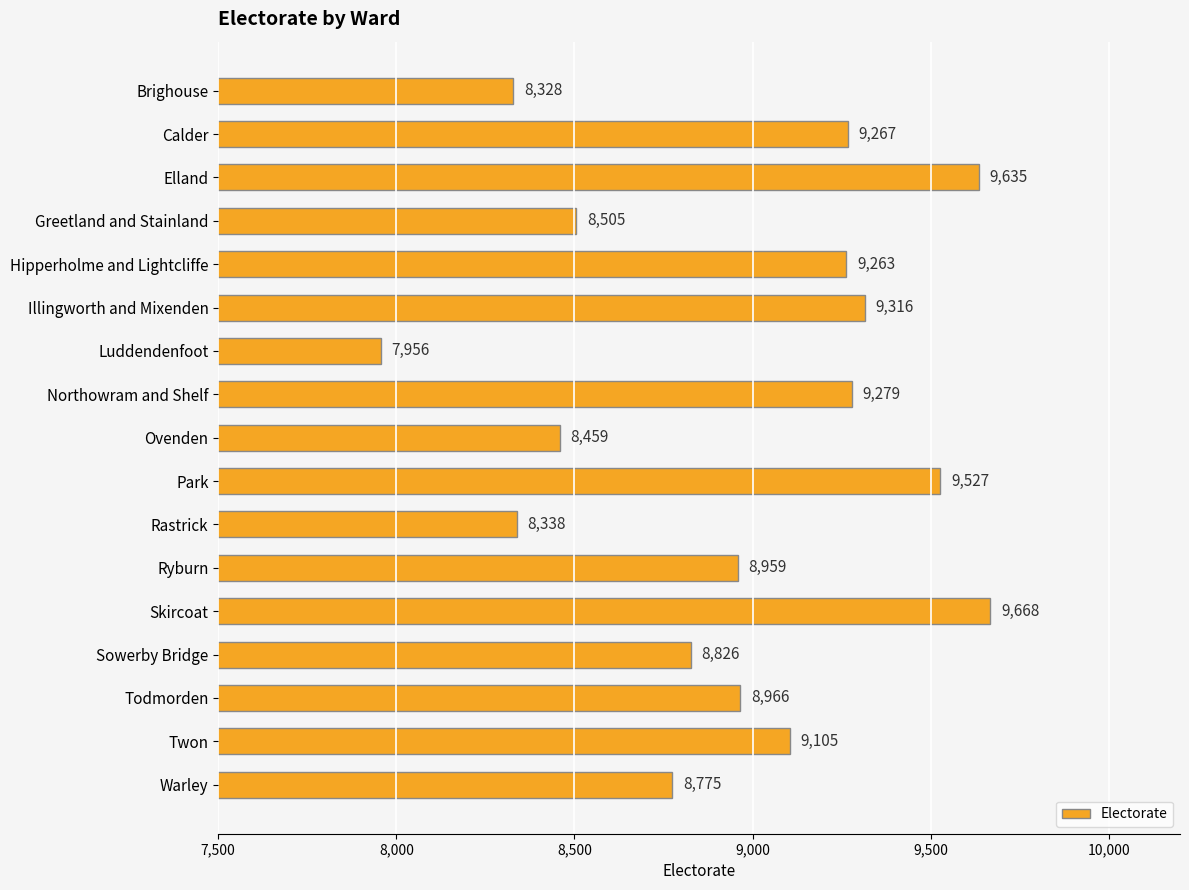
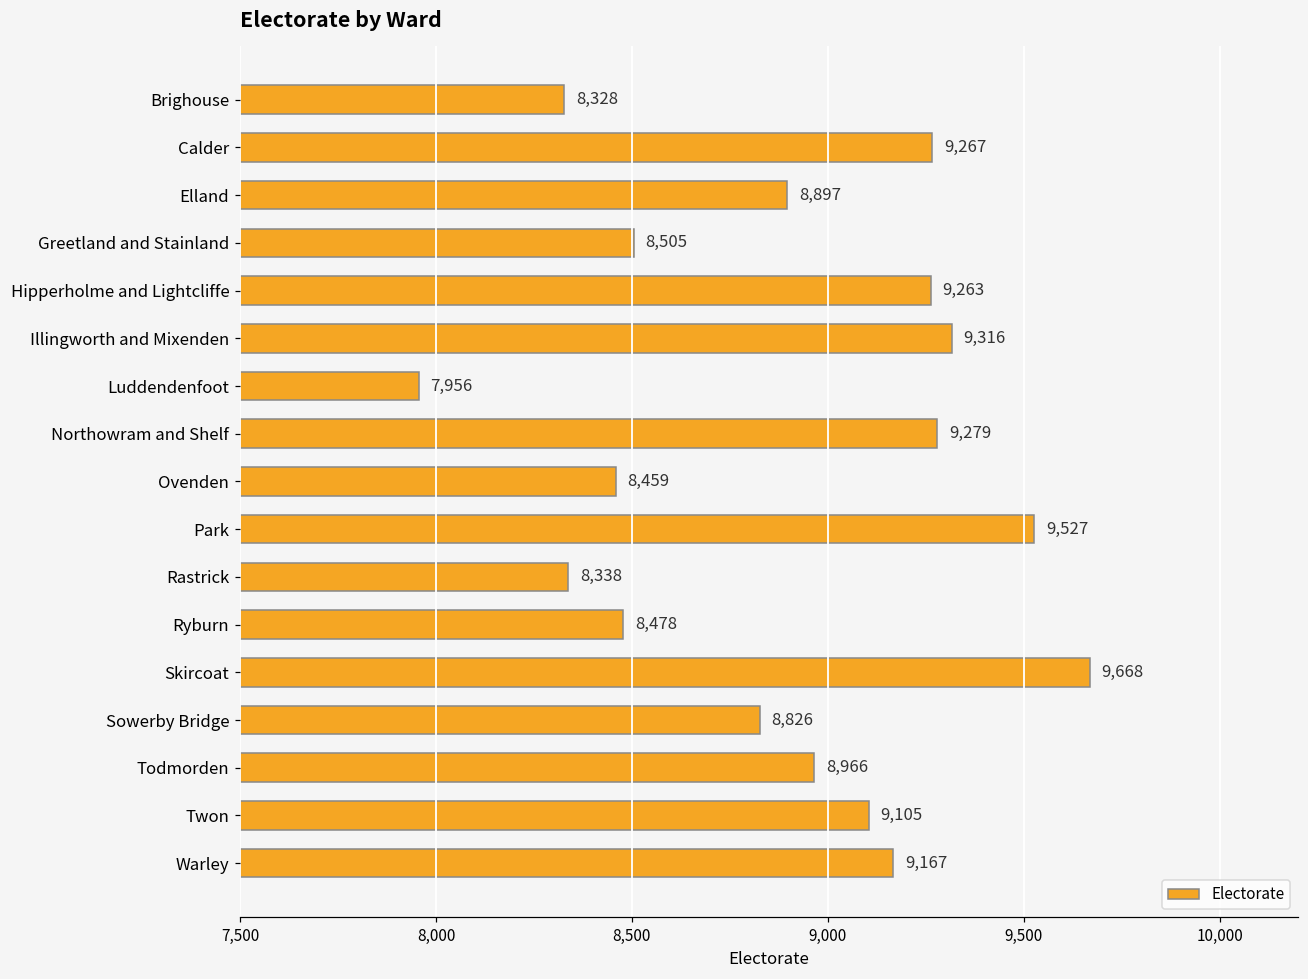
  {
    "Brighouse": "8,328",
    "Calder": "9,267",
-   "Elland": "9,635",
+   "Elland": "8,897",
    "Greetland and Stainland": "8,505",
    "Hipperholme and Lightcliffe": "9,263",
    "Illingworth and Mixenden": "9,316",
    "Luddendenfoot": "7,956",
    "Northowram and Shelf": "9,279",
    "Ovenden": "8,459",
    "Park": "9,527",
    "Rastrick": "8,338",
-   "Ryburn": "8,959",
+   "Ryburn": "8,478",
    "Skircoat": "9,668",
    "Sowerby Bridge": "8,826",
    "Todmorden": "8,966",
    "Twon": "9,105",
-   "Warley": "8,775"
+   "Warley": "9,167"
  }
